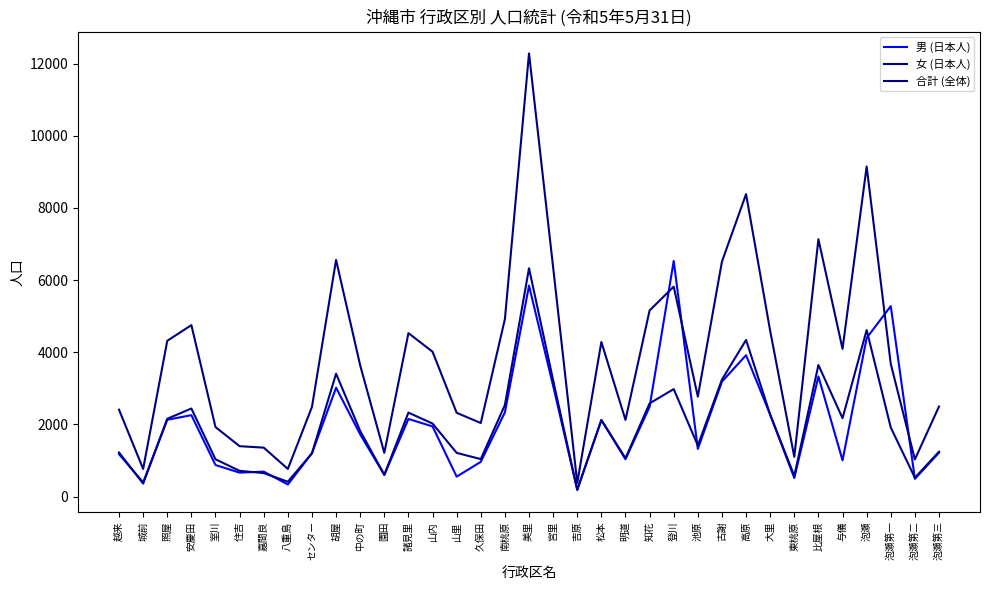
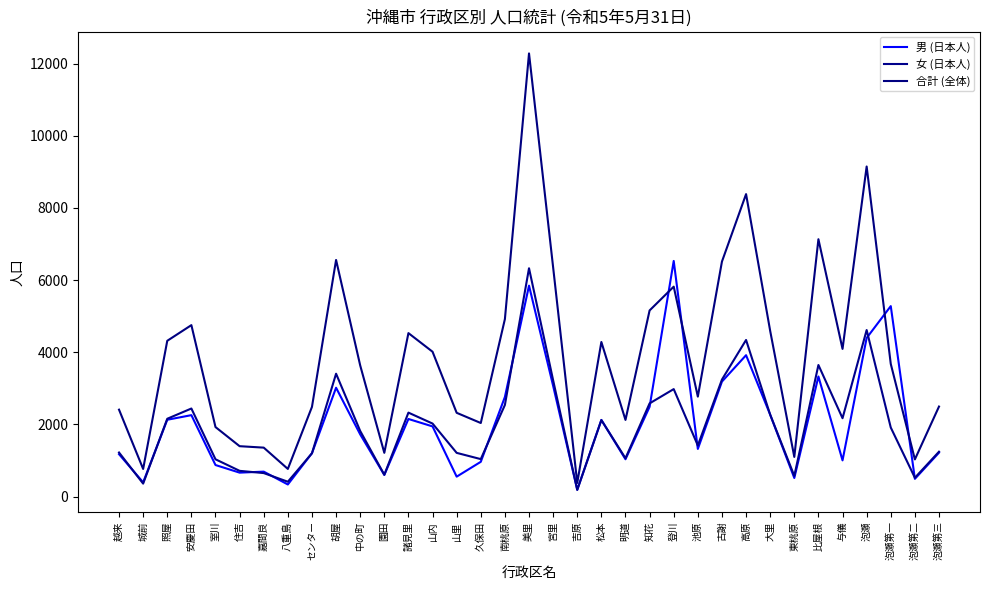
  {
    "男 (日本人)": {
      "安慶田": 2300,
      "室川": 900,
      "八重島": 300,
      "胡屋": 3000,
      "中の町": 1700,
      "諸見里": 2200,
      "山内": 1900,
      "山里": 600,
      "久保田": 1000,
-     "南桃原": 2300,
+     "南桃原": 2800,
      "美里": 5800,
      "宮里": 3100,
      "知花": 2500,
      "登川": 6500,
      "池原": 1300,
      "高原": 3900,
      "比屋根": 3300,
      "与儀": 1000,
      "泡瀬": 4400,
      "泡瀬第一": 5300
    }
  }
